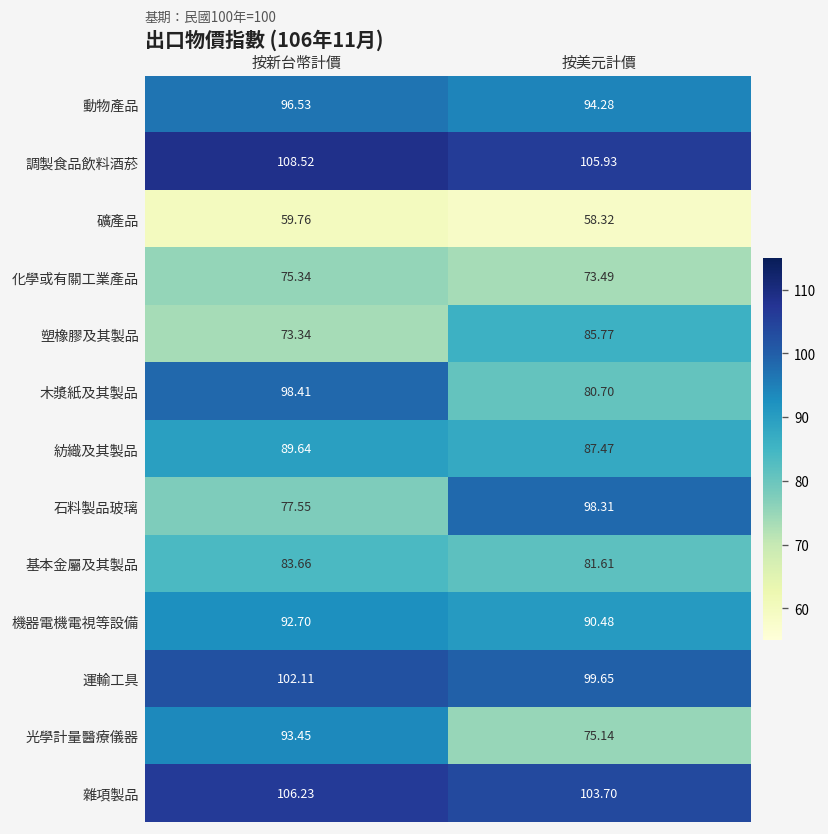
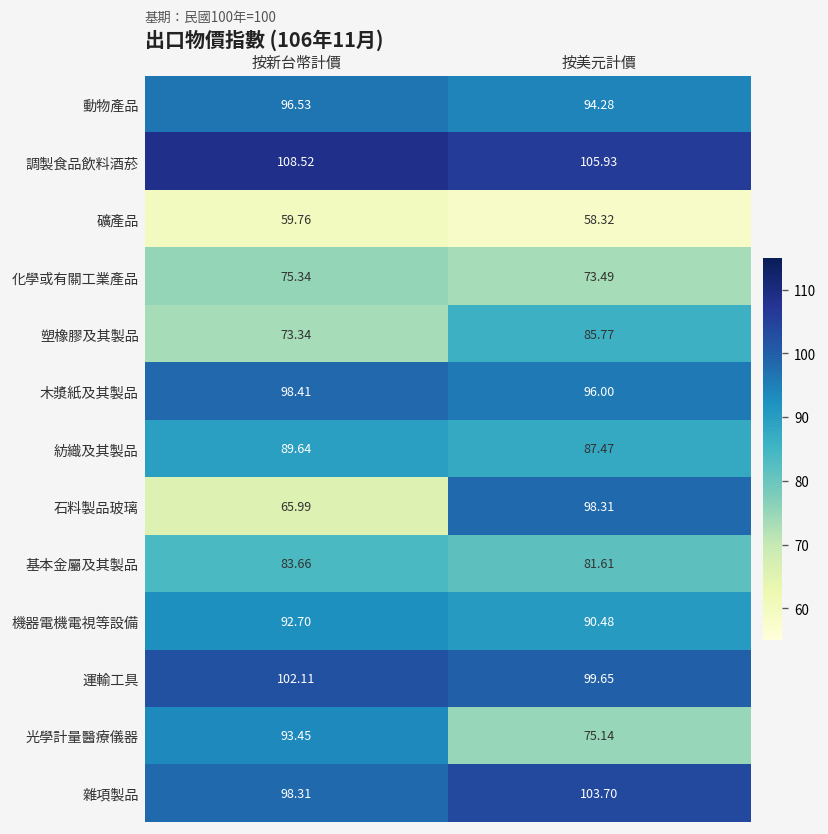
  {
    "動物產品": {
      "按新台幣計價": 96.53,
      "按美元計價": 94.28
    },
    "調製食品飲料酒菸": {
      "按新台幣計價": 108.52,
      "按美元計價": 105.93
    },
    "礦產品": {
      "按新台幣計價": 59.76,
      "按美元計價": 58.32
    },
    "化學或有關工業產品": {
      "按新台幣計價": 75.34,
      "按美元計價": 73.49
    },
    "塑橡膠及其製品": {
      "按新台幣計價": 73.34,
      "按美元計價": 85.77
    },
    "木漿紙及其製品": {
      "按新台幣計價": 98.41,
-     "按美元計價": 80.70
+     "按美元計價": 96.00
    },
    "紡織及其製品": {
      "按新台幣計價": 89.64,
      "按美元計價": 87.47
    },
    "石料製品玻璃": {
-     "按新台幣計價": 77.55,
+     "按新台幣計價": 65.99,
      "按美元計價": 98.31
    },
    "基本金屬及其製品": {
      "按新台幣計價": 83.66,
      "按美元計價": 81.61
    },
    "機器電機電視等設備": {
      "按新台幣計價": 92.70,
      "按美元計價": 90.48
    },
    "運輸工具": {
      "按新台幣計價": 102.11,
      "按美元計價": 99.65
    },
    "光學計量醫療儀器": {
      "按新台幣計價": 93.45,
      "按美元計價": 75.14
    },
    "雜項製品": {
-     "按新台幣計價": 106.23,
+     "按新台幣計價": 98.31,
      "按美元計價": 103.70
    }
  }
